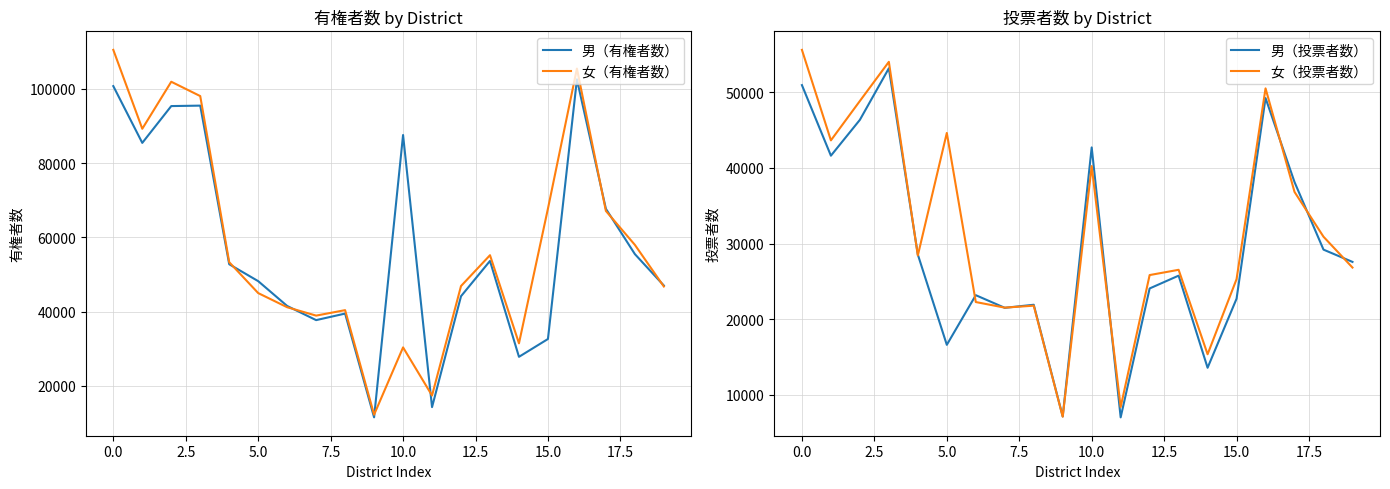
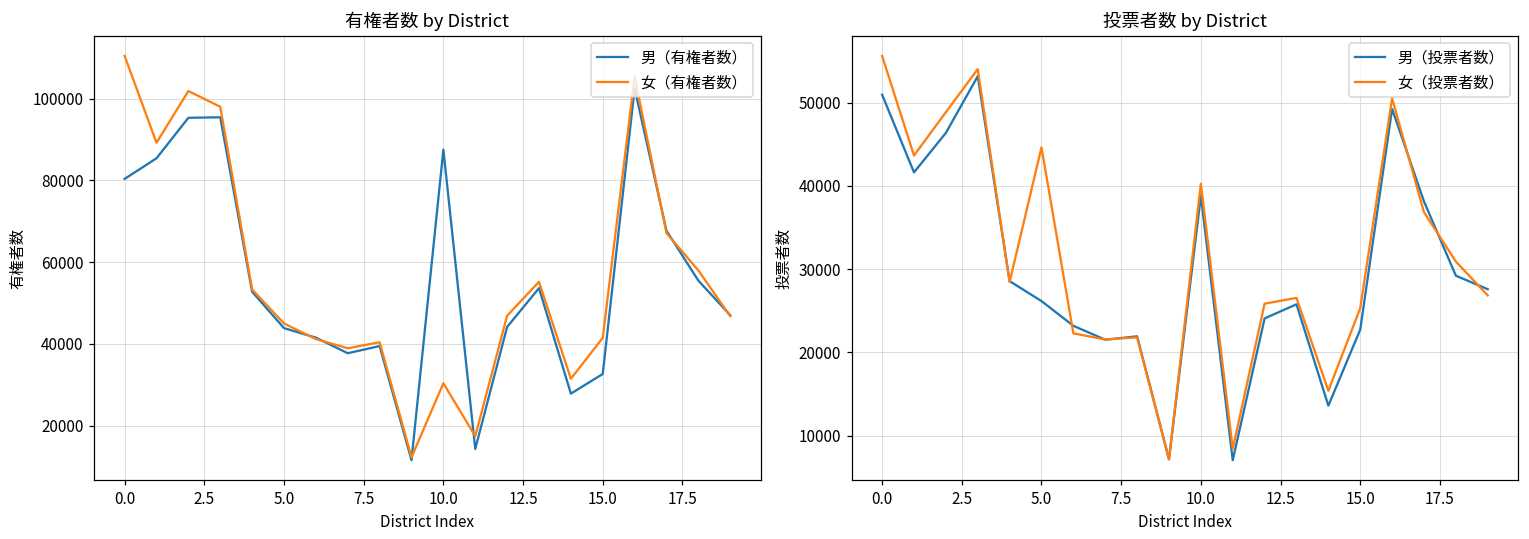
  {
    "有権者数 by District": {
      "男（有権者数）": {
-       "0.0": 101000,
-       "5.0": 48000,
+       "0.0": 80000,
+       "5.0": 44000,
        "10.0": 88000,
        "15.0": 33000
      },
      "女（有権者数）": {
        "0.0": 110000,
        "5.0": 45000,
        "10.0": 30000,
-       "15.0": 68000
+       "15.0": 41000
      }
    },
    "投票者数 by District": {
      "男（投票者数）": {
        "0.0": 51000,
-       "5.0": 17000,
-       "10.0": 43000,
+       "5.0": 26000,
+       "10.0": 39000,
        "15.0": 23000
      },
      "女（投票者数）": {
        "0.0": 56000,
        "5.0": 45000,
        "10.0": 40000,
        "15.0": 25000
      }
    }
  }
